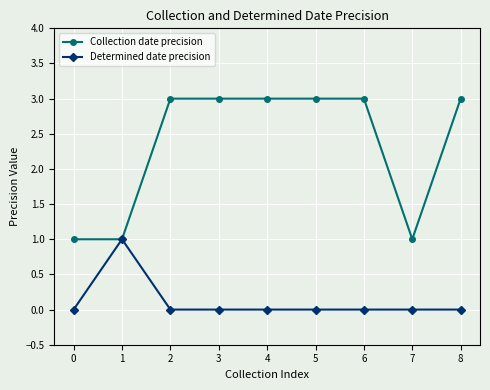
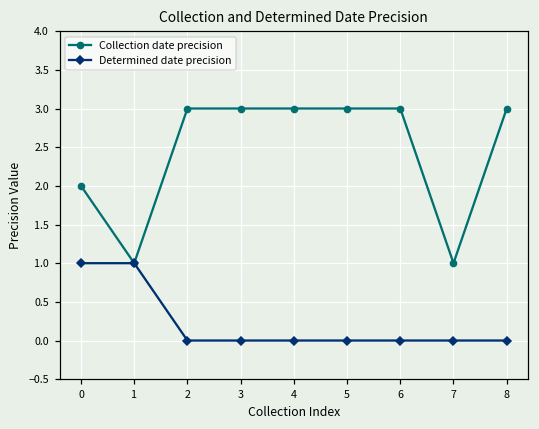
  {
    "Collection date precision": {
-     "0": 1,
+     "0": 2,
      "2": 3,
      "3": 3,
      "4": 3,
      "5": 3,
      "6": 3,
      "7": 1,
      "8": 3
    },
    "Determined date precision": {
-     "0": 0,
+     "0": 1,
      "2": 0,
      "3": 0,
      "4": 0,
      "5": 0,
      "6": 0,
      "7": 0,
      "8": 0
    }
  }
